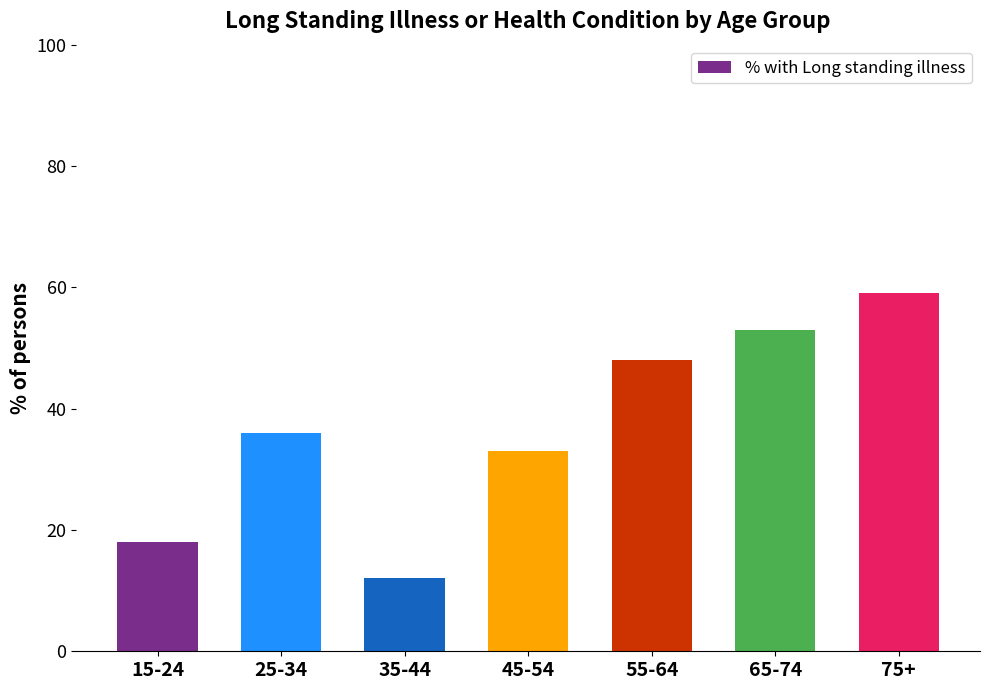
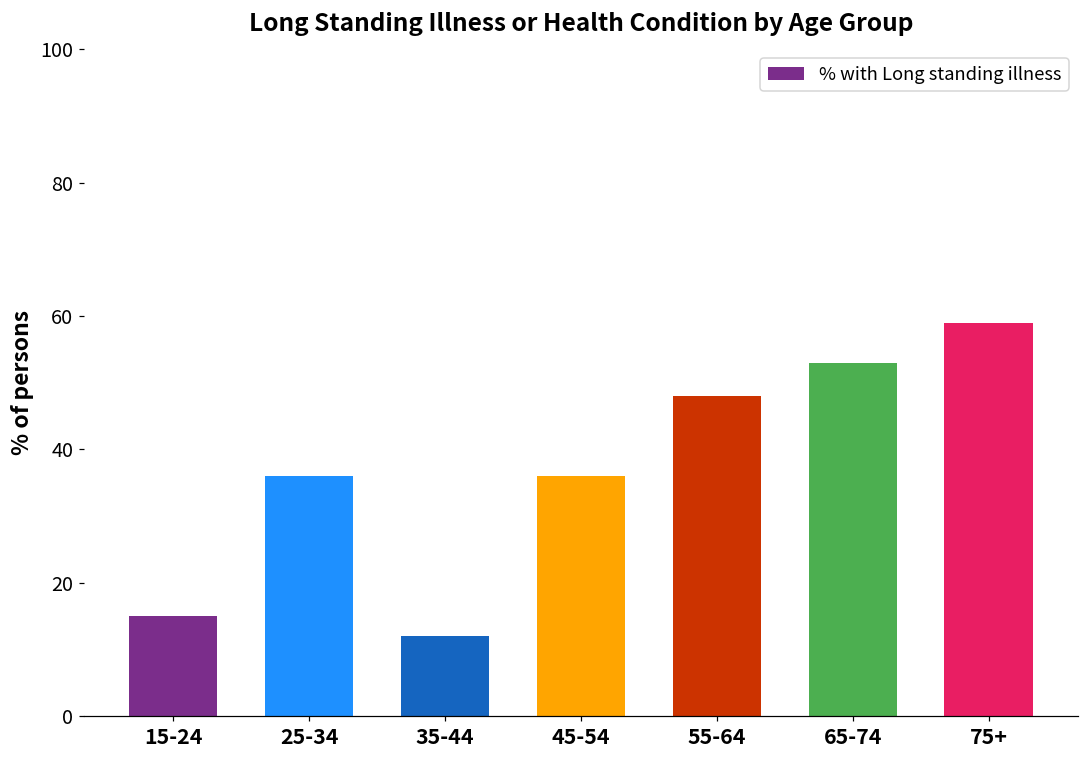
  {
-   "15-24": 18,
+   "15-24": 15,
    "25-34": 36,
    "35-44": 12,
-   "45-54": 33,
+   "45-54": 36,
    "55-64": 48,
    "65-74": 53,
    "75+": 59
  }
